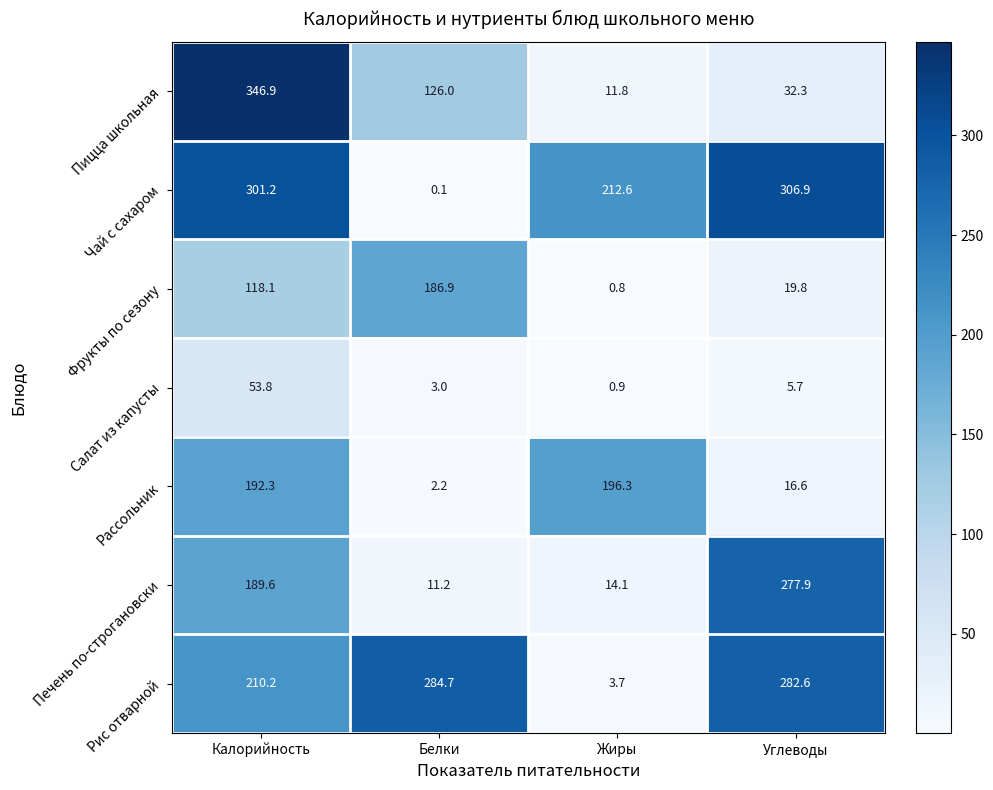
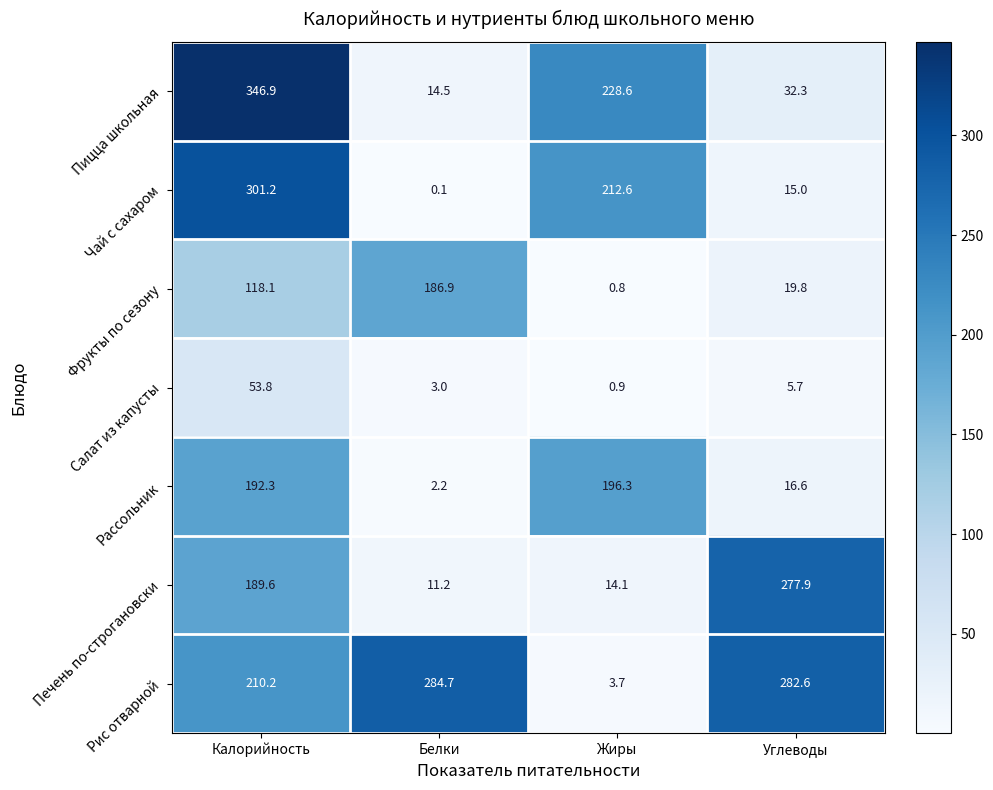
  {
    "Пицца школьная": {
      "Калорийность": 346.9,
-     "Белки": 126.0,
-     "Жиры": 11.8,
+     "Белки": 14.5,
+     "Жиры": 228.6,
      "Углеводы": 32.3
    },
    "Чай с сахаром": {
      "Калорийность": 301.2,
      "Белки": 0.1,
      "Жиры": 212.6,
-     "Углеводы": 306.9
+     "Углеводы": 15.0
    },
    "Фрукты по сезону": {
      "Калорийность": 118.1,
      "Белки": 186.9,
      "Жиры": 0.8,
      "Углеводы": 19.8
    },
    "Салат из капусты": {
      "Калорийность": 53.8,
      "Белки": 3.0,
      "Жиры": 0.9,
      "Углеводы": 5.7
    },
    "Рассольник": {
      "Калорийность": 192.3,
      "Белки": 2.2,
      "Жиры": 196.3,
      "Углеводы": 16.6
    },
    "Печень по-строгановски": {
      "Калорийность": 189.6,
      "Белки": 11.2,
      "Жиры": 14.1,
      "Углеводы": 277.9
    },
    "Рис отварной": {
      "Калорийность": 210.2,
      "Белки": 284.7,
      "Жиры": 3.7,
      "Углеводы": 282.6
    }
  }
